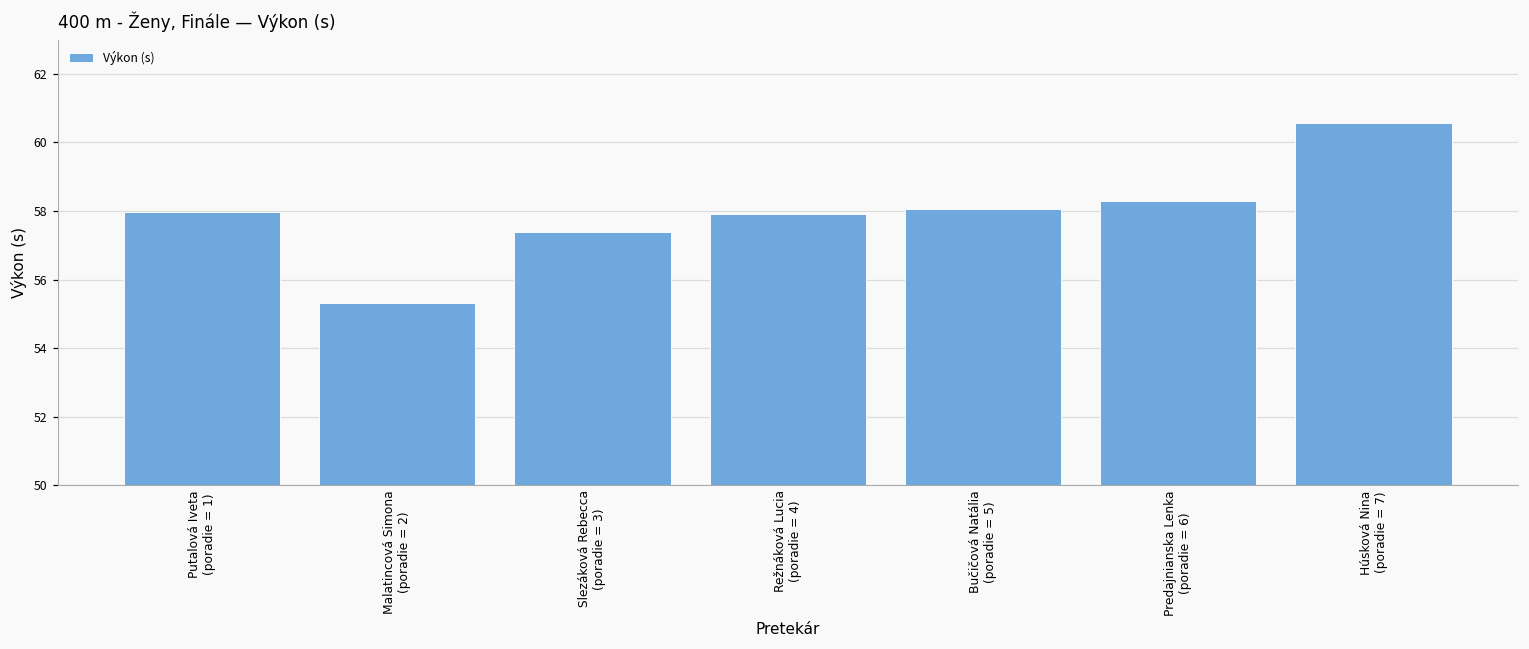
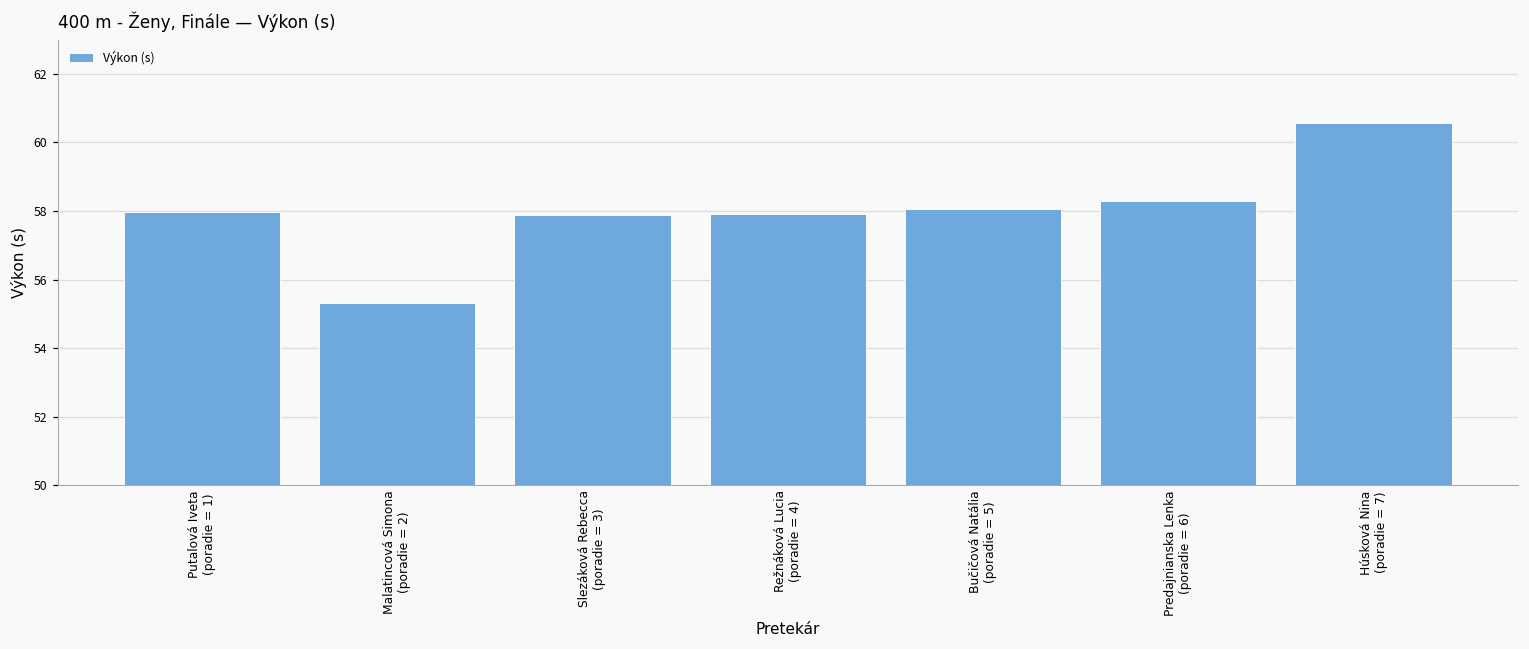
  {
    "Putalová Iveta (poradie = 1)": 58.0,
    "Malatincová Simona (poradie = 2)": 55.3,
-   "Slezáková Rebecca (poradie = 3)": 57.4,
+   "Slezáková Rebecca (poradie = 3)": 57.9,
    "Režnáková Lucia (poradie = 4)": 57.9,
    "Bučičová Natália (poradie = 5)": 58.1,
    "Predajnianska Lenka (poradie = 6)": 58.3,
    "Húsková Nina (poradie = 7)": 60.6
  }
